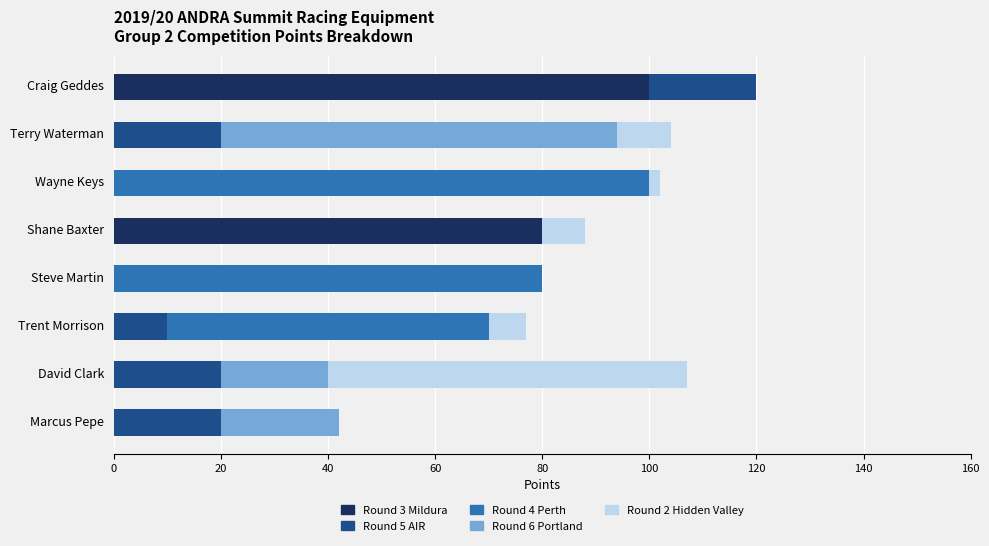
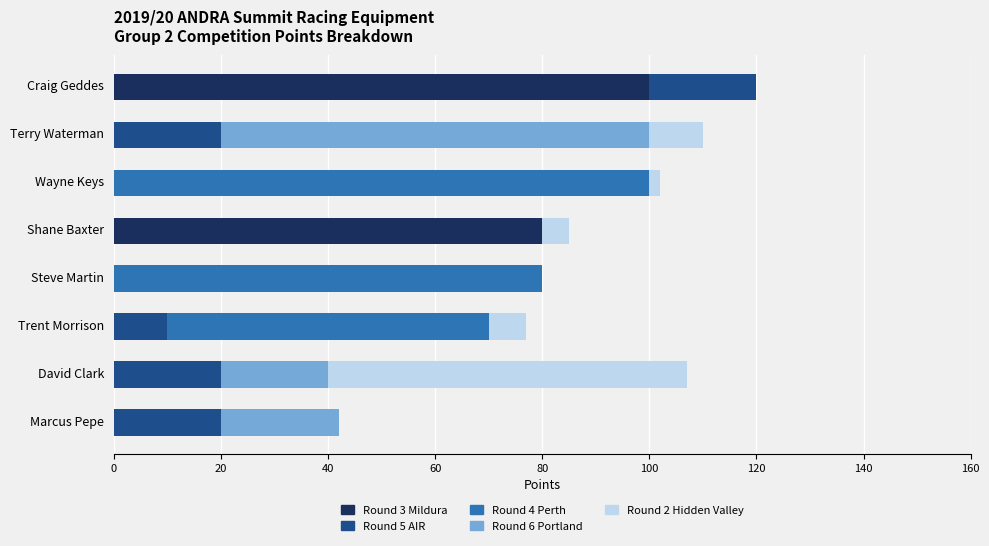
  {
    "Round 6 Portland": {
      "Craig Geddes": 0,
-     "Terry Waterman": 74,
+     "Terry Waterman": 80,
      "Wayne Keys": 0,
      "Shane Baxter": 0,
      "Steve Martin": 0,
      "Trent Morrison": 0,
      "David Clark": 20,
      "Marcus Pepe": 22
    },
    "Round 2 Hidden Valley": {
      "Craig Geddes": 0,
      "Terry Waterman": 10,
      "Wayne Keys": 2,
-     "Shane Baxter": 8,
+     "Shane Baxter": 5,
      "Steve Martin": 0,
      "Trent Morrison": 7,
      "David Clark": 67,
      "Marcus Pepe": 0
    }
  }
